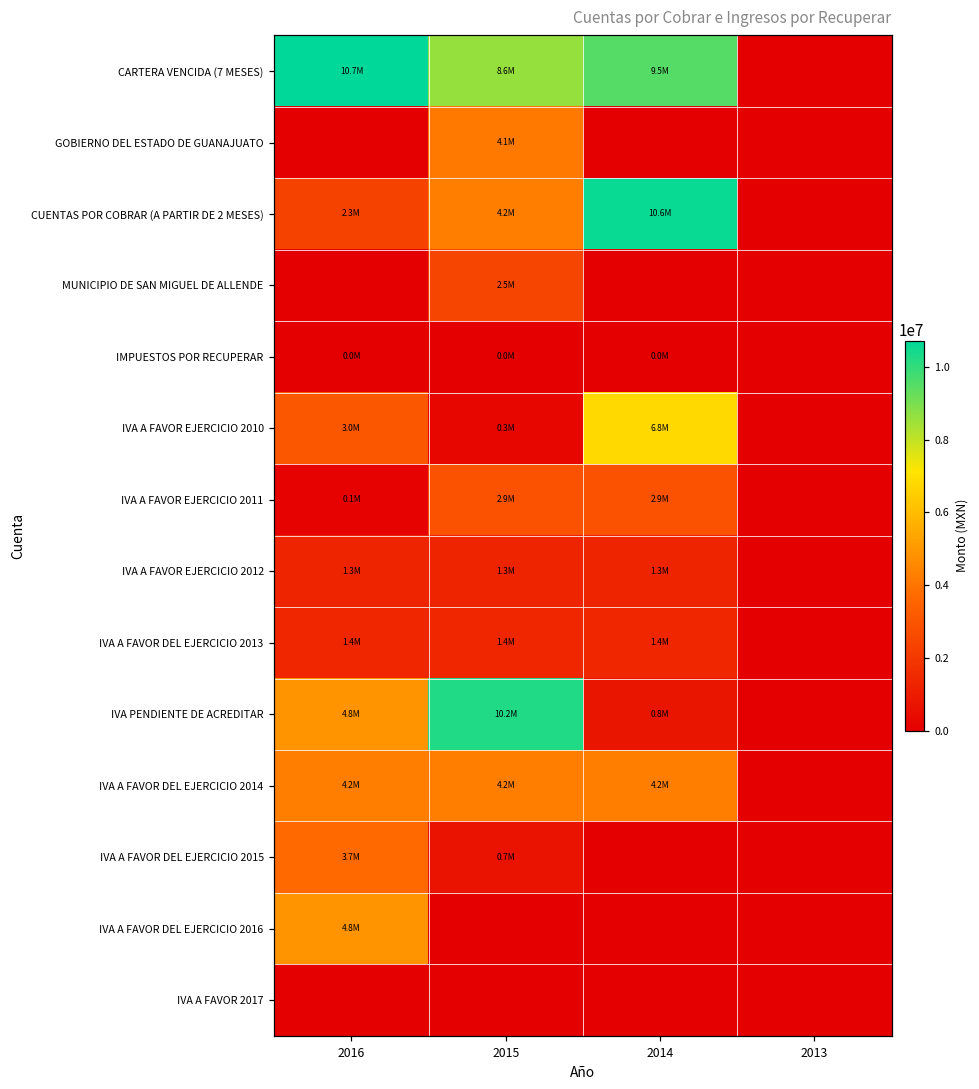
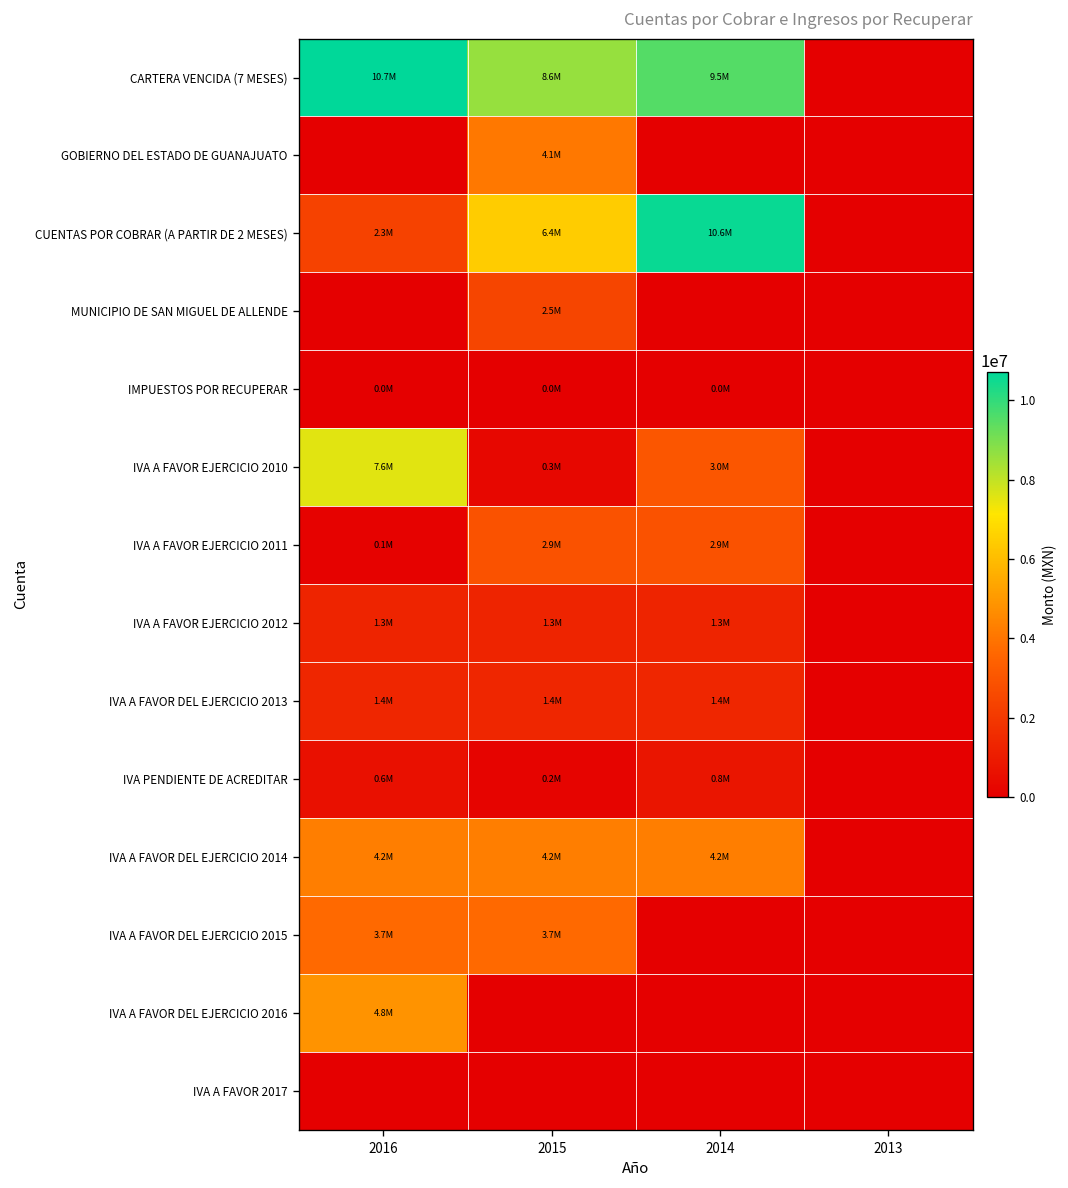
  {
    "CARTERA VENCIDA (7 MESES)": {
      "2016": "10.7M",
      "2015": "8.6M",
      "2014": "9.5M"
    },
    "GOBIERNO DEL ESTADO DE GUANAJUATO": {
      "2015": "4.1M"
    },
    "CUENTAS POR COBRAR (A PARTIR DE 2 MESES)": {
      "2016": "2.3M",
-     "2015": "4.2M",
+     "2015": "6.4M",
      "2014": "10.6M"
    },
    "MUNICIPIO DE SAN MIGUEL DE ALLENDE": {
      "2015": "2.5M"
    },
    "IMPUESTOS POR RECUPERAR": {
      "2016": "0.0M",
      "2015": "0.0M",
      "2014": "0.0M"
    },
    "IVA A FAVOR EJERCICIO 2010": {
-     "2016": "3.0M",
+     "2016": "7.6M",
      "2015": "0.3M",
-     "2014": "6.8M"
+     "2014": "3.0M"
    },
    "IVA A FAVOR EJERCICIO 2011": {
      "2016": "0.1M",
      "2015": "2.9M",
      "2014": "2.9M"
    },
    "IVA A FAVOR EJERCICIO 2012": {
      "2016": "1.3M",
      "2015": "1.3M",
      "2014": "1.3M"
    },
    "IVA A FAVOR DEL EJERCICIO 2013": {
      "2016": "1.4M",
      "2015": "1.4M",
      "2014": "1.4M"
    },
    "IVA PENDIENTE DE ACREDITAR": {
-     "2016": "4.8M",
-     "2015": "10.2M",
+     "2016": "0.6M",
+     "2015": "0.2M",
      "2014": "0.8M"
    },
    "IVA A FAVOR DEL EJERCICIO 2014": {
      "2016": "4.2M",
      "2015": "4.2M",
      "2014": "4.2M"
    },
    "IVA A FAVOR DEL EJERCICIO 2015": {
      "2016": "3.7M",
-     "2015": "0.7M"
+     "2015": "3.7M"
    },
    "IVA A FAVOR DEL EJERCICIO 2016": {
      "2016": "4.8M"
    }
  }
